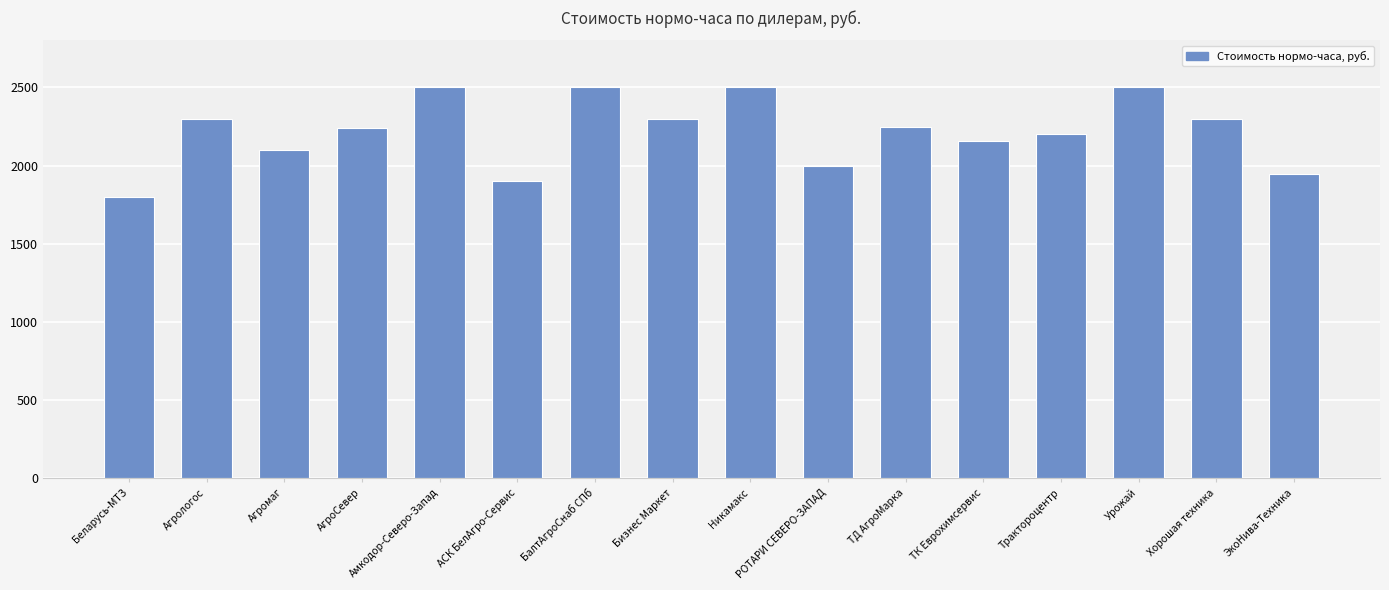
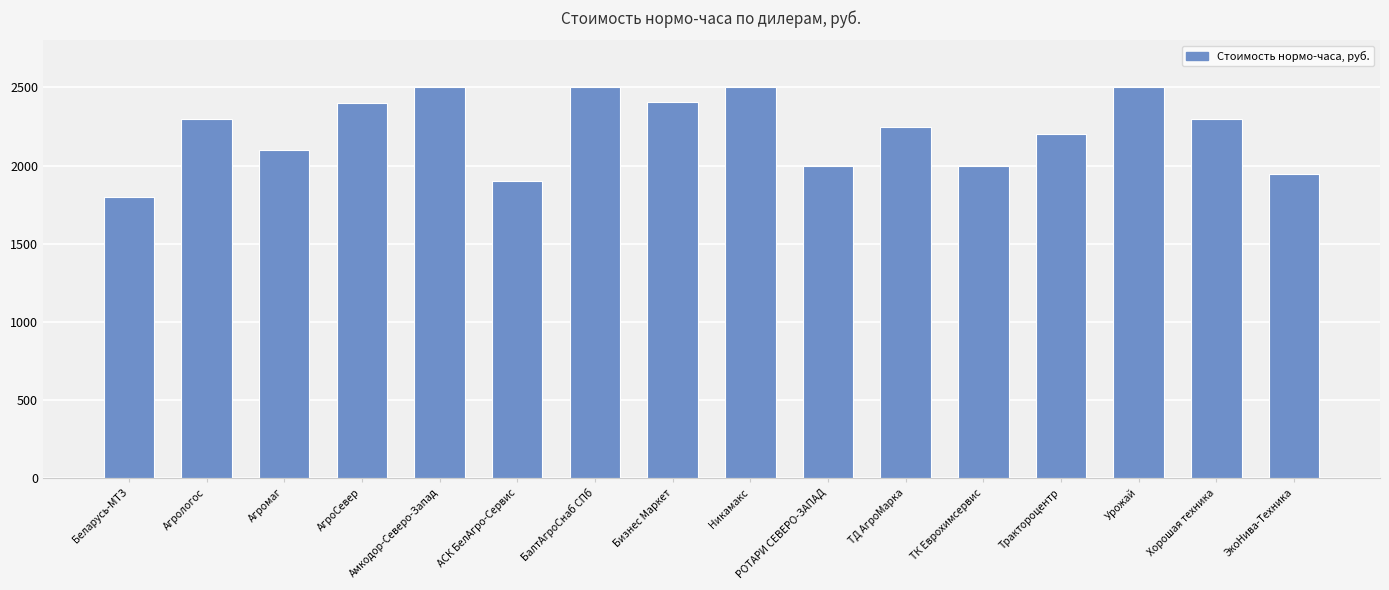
  {
    "Беларусь-МТЗ": 1800,
    "Агрологос": 2300,
    "Агромаг": 2100,
-   "АгроСевер": 2240,
+   "АгроСевер": 2400,
    "Амкодор-Северо-Запад": 2500,
    "АСК БелАгро-Сервис": 1900,
    "БалтАгроСнаб СПб": 2500,
-   "Бизнес Маркет": 2300,
+   "Бизнес Маркет": 2410,
    "Никамакс": 2500,
    "РОТАРИ СЕВЕРО-ЗАПАД": 2000,
    "ТД АгроМарка": 2250,
-   "ТК Еврохимсервис": 2160,
+   "ТК Еврохимсервис": 2000,
    "Трактороцентр": 2200,
    "Урожай": 2500,
    "Хорошая техника": 2300,
    "ЭкоНива-Техника": 1950
  }
